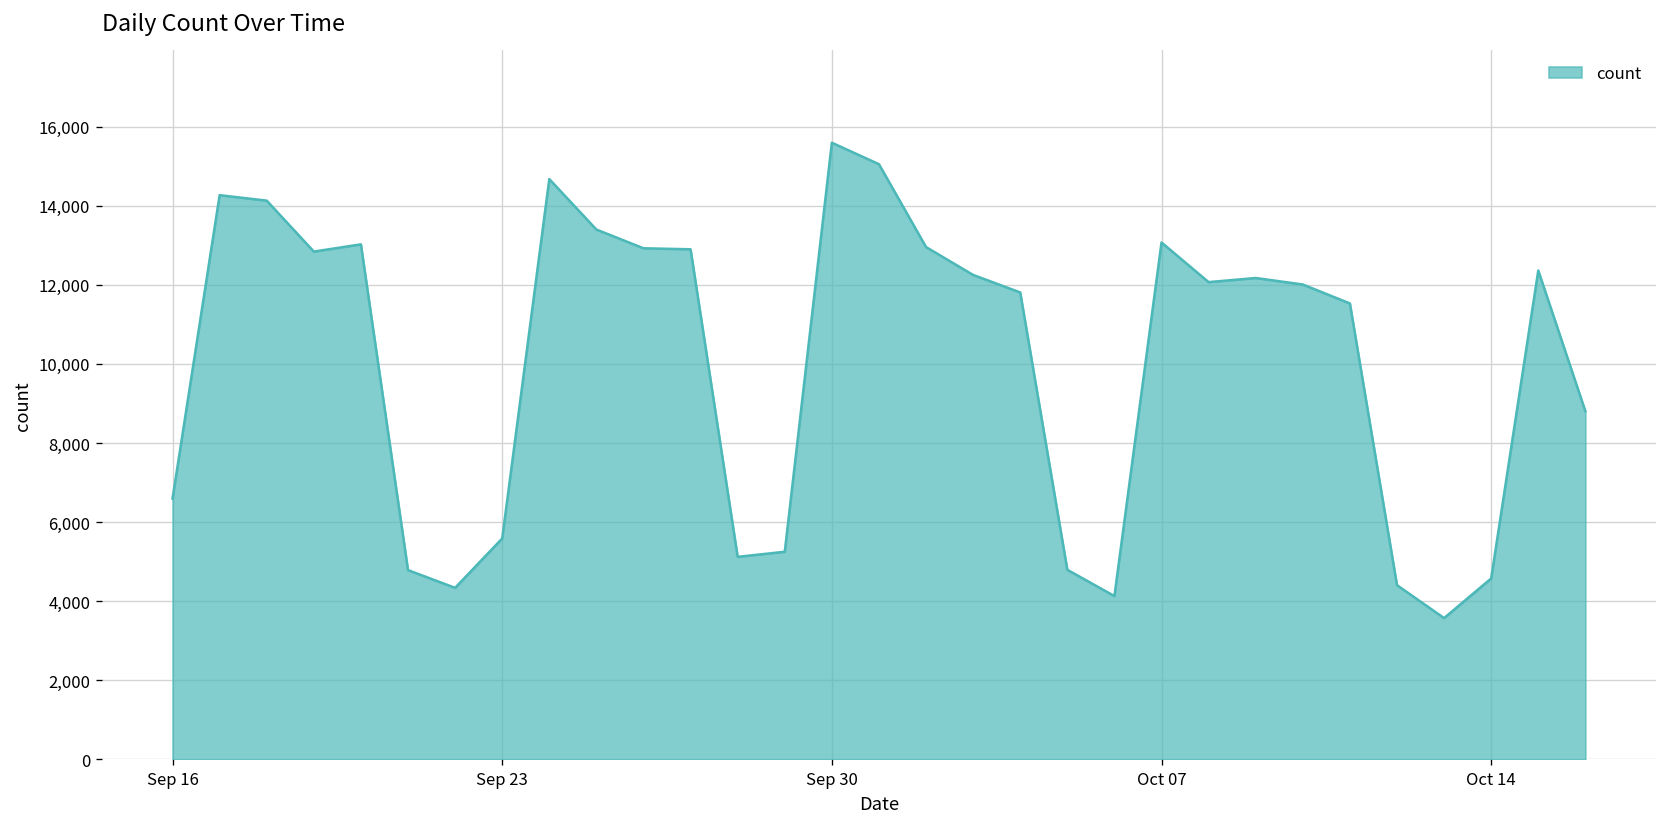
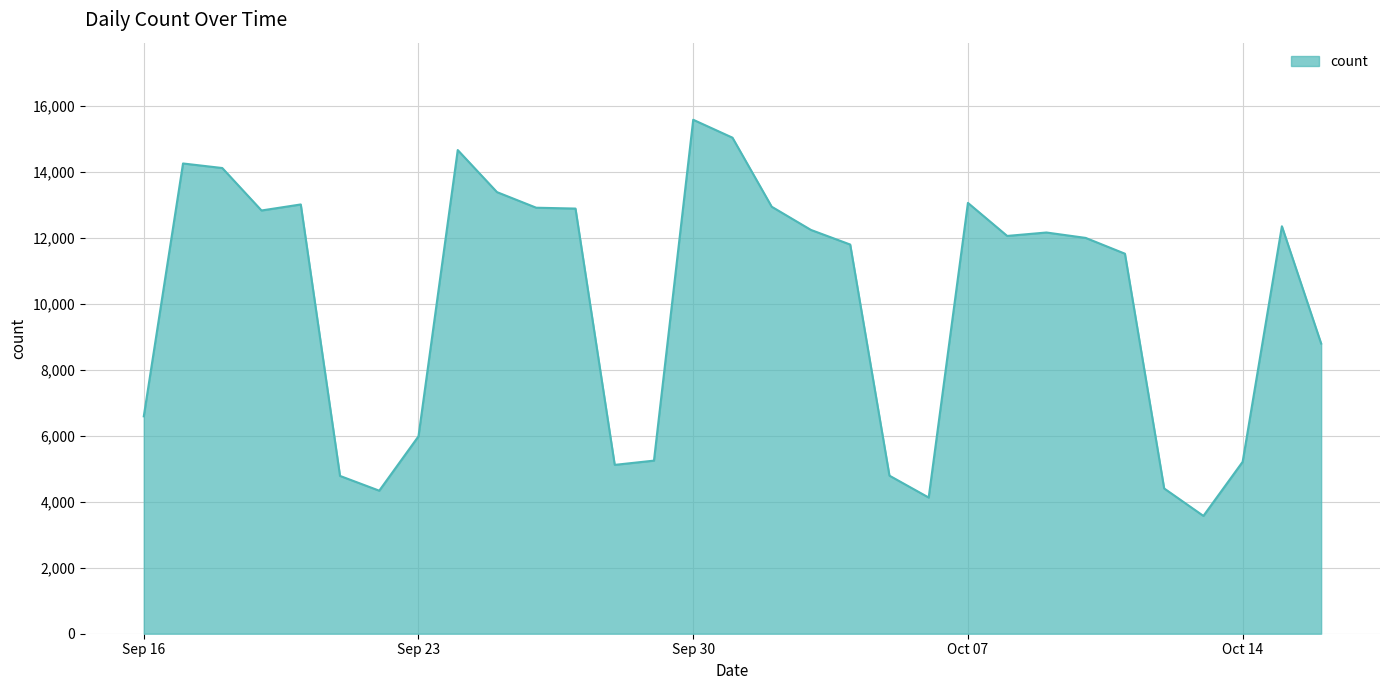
  {
    "Sep 16": "6,600",
-   "Sep 23": "5,600",
+   "Sep 23": "6,000",
    "Sep 30": "15,600",
    "Oct 07": "13,100",
-   "Oct 14": "4,600"
+   "Oct 14": "5,200"
  }
